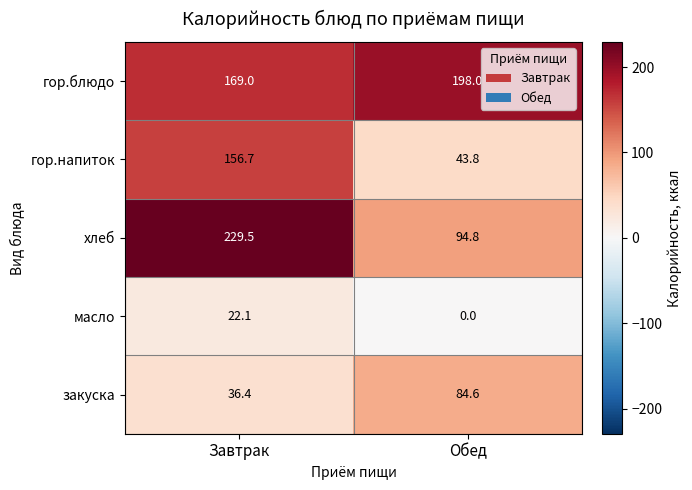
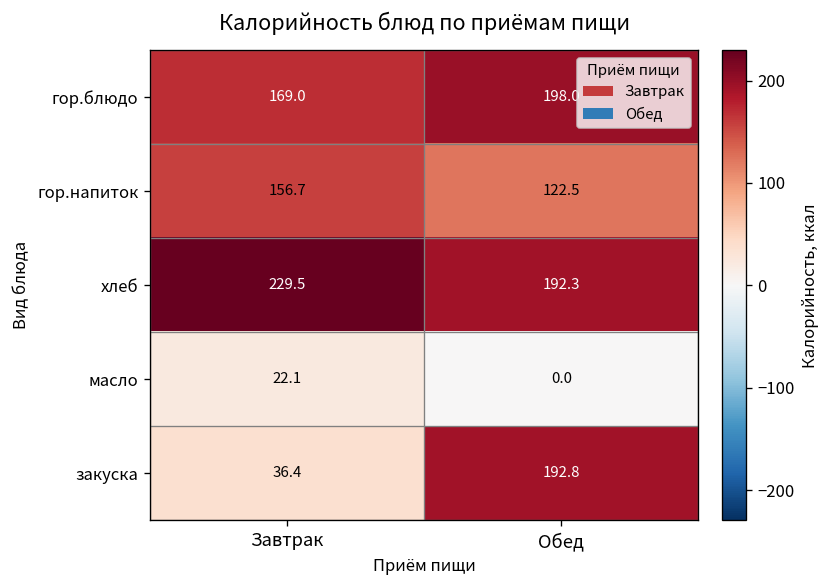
  {
    "гор.блюдо": {
      "Завтрак": 169.0
    },
    "гор.напиток": {
      "Завтрак": 156.7,
-     "Обед": 43.8
+     "Обед": 122.5
    },
    "хлеб": {
      "Завтрак": 229.5,
-     "Обед": 94.8
+     "Обед": 192.3
    },
    "масло": {
      "Завтрак": 22.1,
      "Обед": 0.0
    },
    "закуска": {
      "Завтрак": 36.4,
-     "Обед": 84.6
+     "Обед": 192.8
    }
  }
